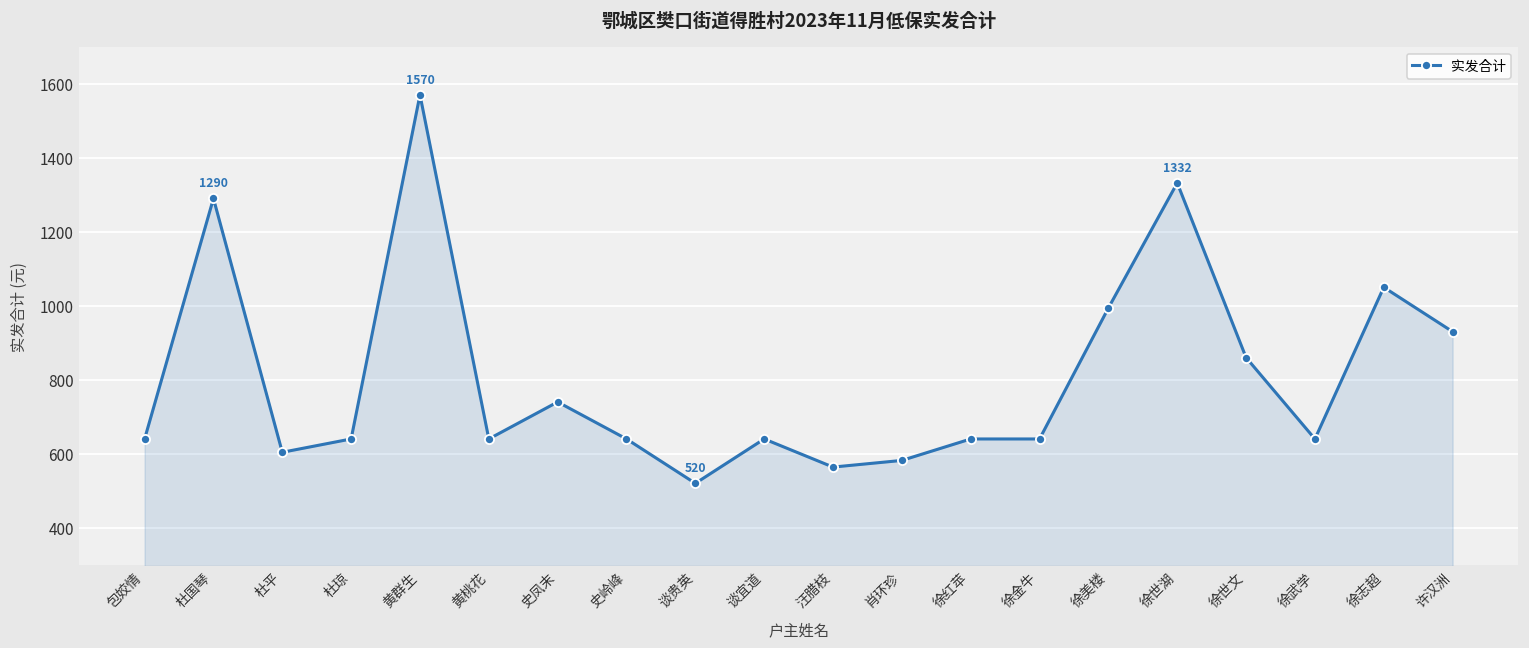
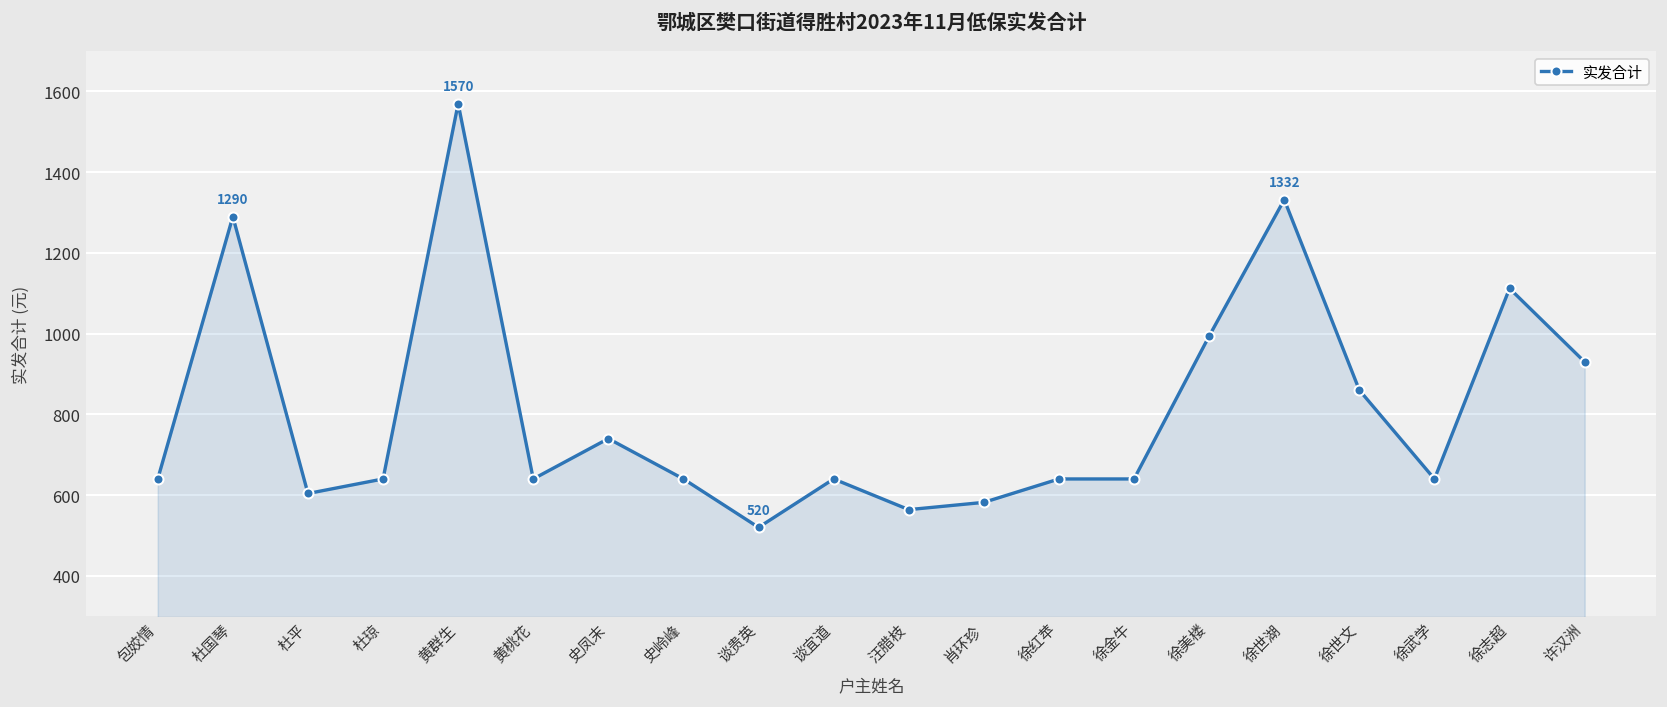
  {
    "包姣情": 640,
    "杜平": 600,
    "杜琼": 640,
    "黄桃花": 640,
    "史凤末": 740,
    "史岭峰": 640,
    "谈宜道": 640,
    "汪腊枝": 560,
    "肖环珍": 580,
    "徐红苹": 640,
    "徐金牛": 640,
    "徐美楼": 990,
    "徐世文": 860,
    "徐武学": 640,
-   "徐志超": 1050,
+   "徐志超": 1110,
    "许汉洲": 930
  }
